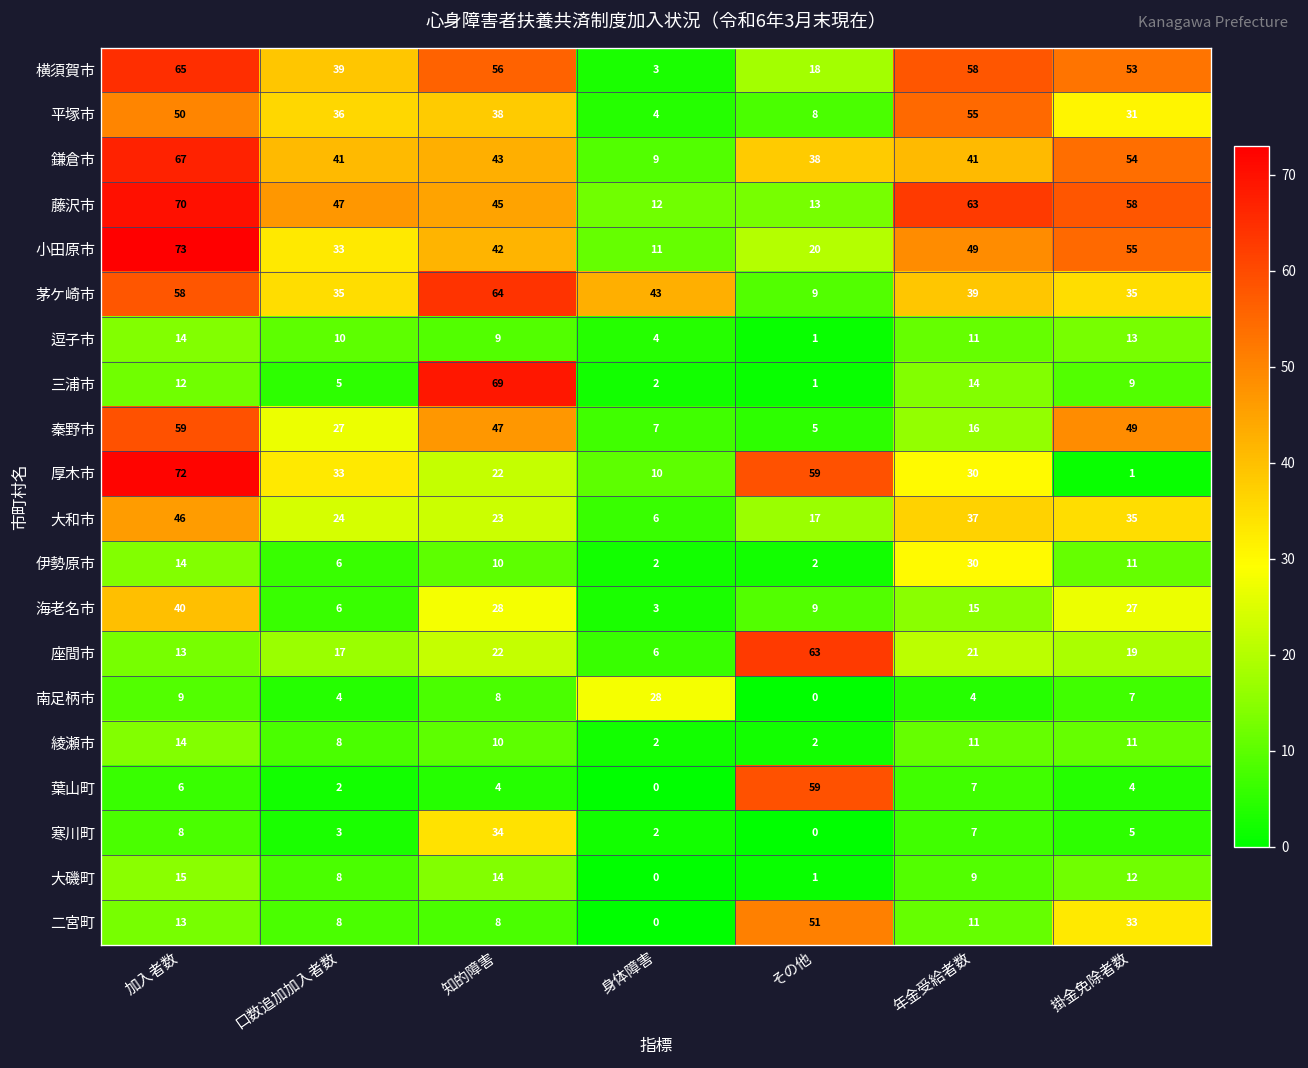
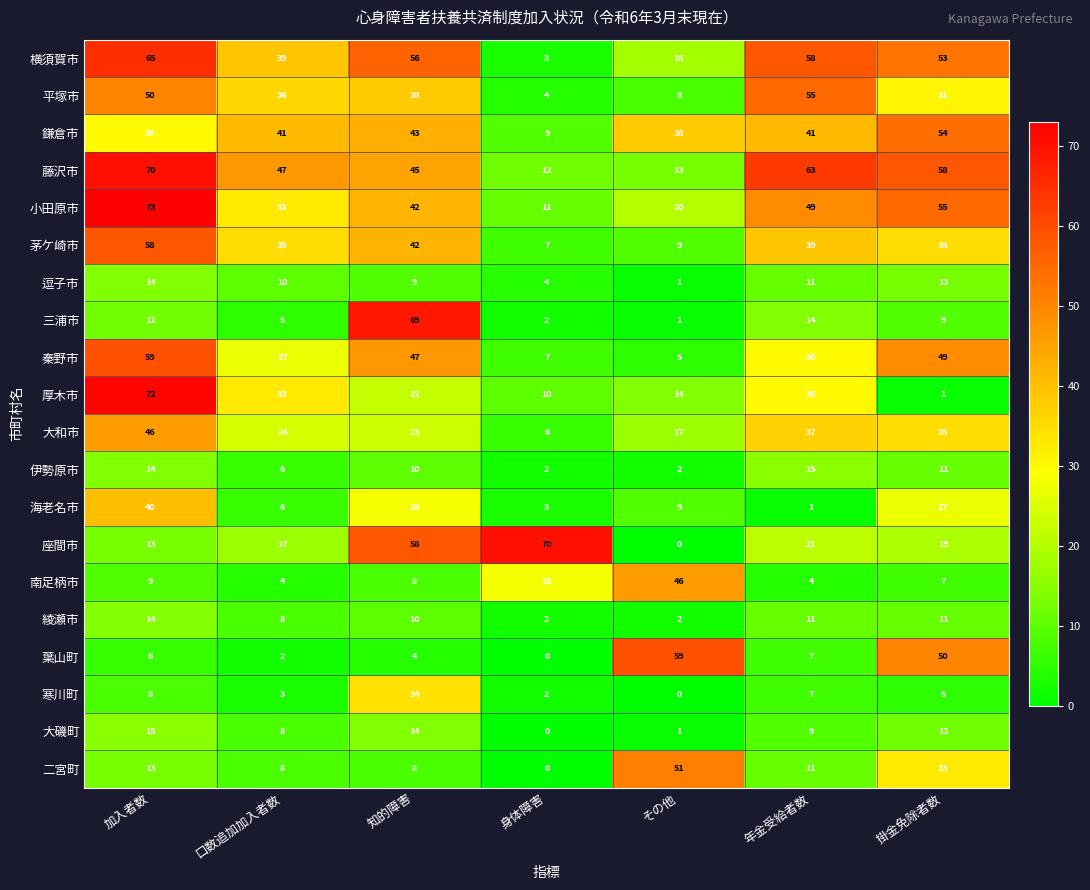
  {
    "横須賀市": {
      "加入者数": 65,
      "口数追加加入者数": 39,
      "知的障害": 56,
      "身体障害": 3,
      "その他": 18,
      "年金受給者数": 58,
      "掛金免除者数": 53
    },
    "平塚市": {
      "加入者数": 50,
      "口数追加加入者数": 36,
      "知的障害": 38,
      "身体障害": 4,
      "その他": 8,
      "年金受給者数": 55,
      "掛金免除者数": 31
    },
    "鎌倉市": {
-     "加入者数": 67,
+     "加入者数": 30,
      "口数追加加入者数": 41,
      "知的障害": 43,
      "身体障害": 9,
      "その他": 38,
      "年金受給者数": 41,
      "掛金免除者数": 54
    },
    "藤沢市": {
      "加入者数": 70,
      "口数追加加入者数": 47,
      "知的障害": 45,
      "身体障害": 12,
      "その他": 13,
      "年金受給者数": 63,
      "掛金免除者数": 58
    },
    "小田原市": {
      "加入者数": 73,
      "口数追加加入者数": 33,
      "知的障害": 42,
      "身体障害": 11,
      "その他": 20,
      "年金受給者数": 49,
      "掛金免除者数": 55
    },
    "茅ケ崎市": {
      "加入者数": 58,
      "口数追加加入者数": 35,
-     "知的障害": 64,
-     "身体障害": 43,
+     "知的障害": 42,
+     "身体障害": 7,
      "その他": 9,
      "年金受給者数": 39,
      "掛金免除者数": 35
    },
    "逗子市": {
      "加入者数": 14,
      "口数追加加入者数": 10,
      "知的障害": 9,
      "身体障害": 4,
      "その他": 1,
      "年金受給者数": 11,
      "掛金免除者数": 13
    },
    "三浦市": {
      "加入者数": 12,
      "口数追加加入者数": 5,
      "知的障害": 69,
      "身体障害": 2,
      "その他": 1,
      "年金受給者数": 14,
      "掛金免除者数": 9
    },
    "秦野市": {
      "加入者数": 59,
      "口数追加加入者数": 27,
      "知的障害": 47,
      "身体障害": 7,
      "その他": 5,
-     "年金受給者数": 16,
+     "年金受給者数": 30,
      "掛金免除者数": 49
    },
    "厚木市": {
      "加入者数": 72,
      "口数追加加入者数": 33,
      "知的障害": 22,
      "身体障害": 10,
-     "その他": 59,
+     "その他": 14,
      "年金受給者数": 30,
      "掛金免除者数": 1
    },
    "大和市": {
      "加入者数": 46,
      "口数追加加入者数": 24,
      "知的障害": 23,
      "身体障害": 6,
      "その他": 17,
      "年金受給者数": 37,
      "掛金免除者数": 35
    },
    "伊勢原市": {
      "加入者数": 14,
      "口数追加加入者数": 6,
      "知的障害": 10,
      "身体障害": 2,
      "その他": 2,
-     "年金受給者数": 30,
+     "年金受給者数": 15,
      "掛金免除者数": 11
    },
    "海老名市": {
      "加入者数": 40,
      "口数追加加入者数": 6,
      "知的障害": 28,
      "身体障害": 3,
      "その他": 9,
-     "年金受給者数": 15,
+     "年金受給者数": 1,
      "掛金免除者数": 27
    },
    "座間市": {
      "加入者数": 13,
      "口数追加加入者数": 17,
-     "知的障害": 22,
-     "身体障害": 6,
-     "その他": 63,
+     "知的障害": 58,
+     "身体障害": 70,
+     "その他": 0,
      "年金受給者数": 21,
      "掛金免除者数": 19
    },
    "南足柄市": {
      "加入者数": 9,
      "口数追加加入者数": 4,
      "知的障害": 8,
      "身体障害": 28,
-     "その他": 0,
+     "その他": 46,
      "年金受給者数": 4,
      "掛金免除者数": 7
    },
    "綾瀬市": {
      "加入者数": 14,
      "口数追加加入者数": 8,
      "知的障害": 10,
      "身体障害": 2,
      "その他": 2,
      "年金受給者数": 11,
      "掛金免除者数": 11
    },
    "葉山町": {
      "加入者数": 6,
      "口数追加加入者数": 2,
      "知的障害": 4,
      "身体障害": 0,
      "その他": 59,
      "年金受給者数": 7,
-     "掛金免除者数": 4
+     "掛金免除者数": 50
    },
    "寒川町": {
      "加入者数": 8,
      "口数追加加入者数": 3,
      "知的障害": 34,
      "身体障害": 2,
      "その他": 0,
      "年金受給者数": 7,
      "掛金免除者数": 5
    },
    "大磯町": {
      "加入者数": 15,
      "口数追加加入者数": 8,
      "知的障害": 14,
      "身体障害": 0,
      "その他": 1,
      "年金受給者数": 9,
      "掛金免除者数": 12
    },
    "二宮町": {
      "加入者数": 13,
      "口数追加加入者数": 8,
      "知的障害": 8,
      "身体障害": 0,
      "その他": 51,
      "年金受給者数": 11,
      "掛金免除者数": 33
    }
  }
